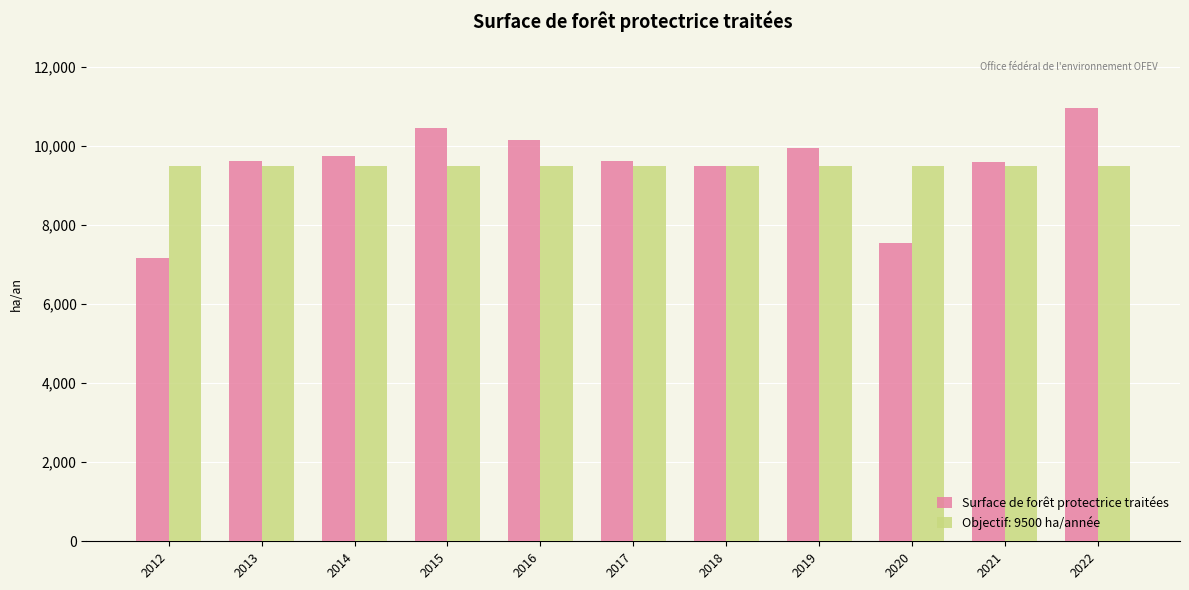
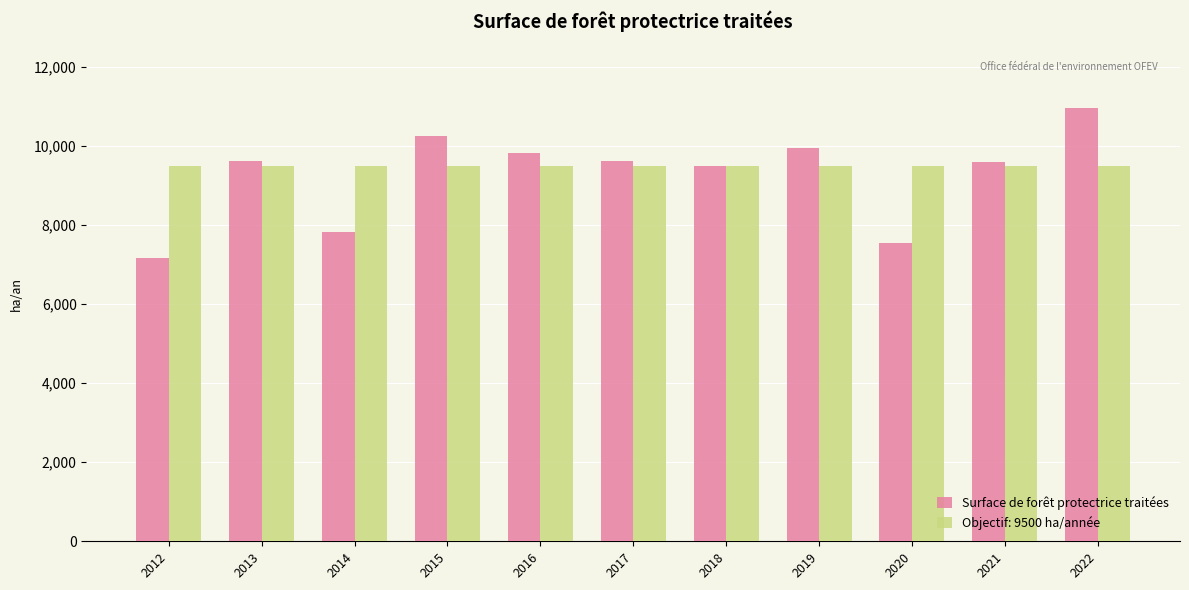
  {
    "Surface de forêt protectrice traitées": {
      "2012": "7,200",
      "2013": "9,600",
-     "2014": "9,800",
-     "2015": "10,500",
-     "2016": "10,100",
+     "2014": "7,800",
+     "2015": "10,300",
+     "2016": "9,800",
      "2017": "9,600",
      "2018": "9,500",
      "2019": "9,900",
      "2020": "7,600",
      "2021": "9,600",
      "2022": "11,000"
    },
    "Objectif: 9500 ha/année": {
      "2012": "9,500",
      "2013": "9,500",
      "2014": "9,500",
      "2015": "9,500",
      "2016": "9,500",
      "2017": "9,500",
      "2018": "9,500",
      "2019": "9,500",
      "2020": "9,500",
      "2021": "9,500",
      "2022": "9,500"
    }
  }
